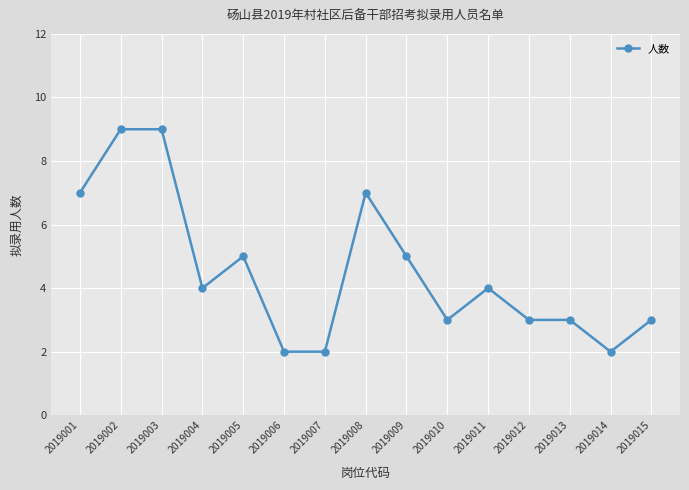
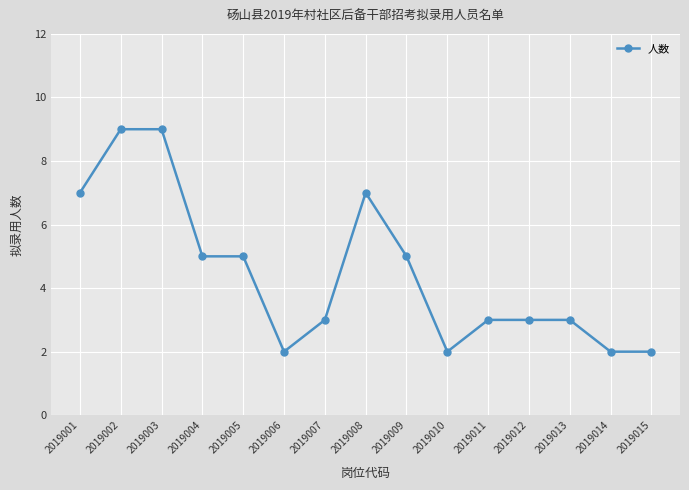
  {
    "2019001": 7,
    "2019002": 9,
    "2019003": 9,
-   "2019004": 4,
+   "2019004": 5,
    "2019005": 5,
    "2019006": 2,
-   "2019007": 2,
+   "2019007": 3,
    "2019008": 7,
    "2019009": 5,
-   "2019010": 3,
-   "2019011": 4,
+   "2019010": 2,
+   "2019011": 3,
    "2019012": 3,
    "2019013": 3,
    "2019014": 2,
-   "2019015": 3
+   "2019015": 2
  }
